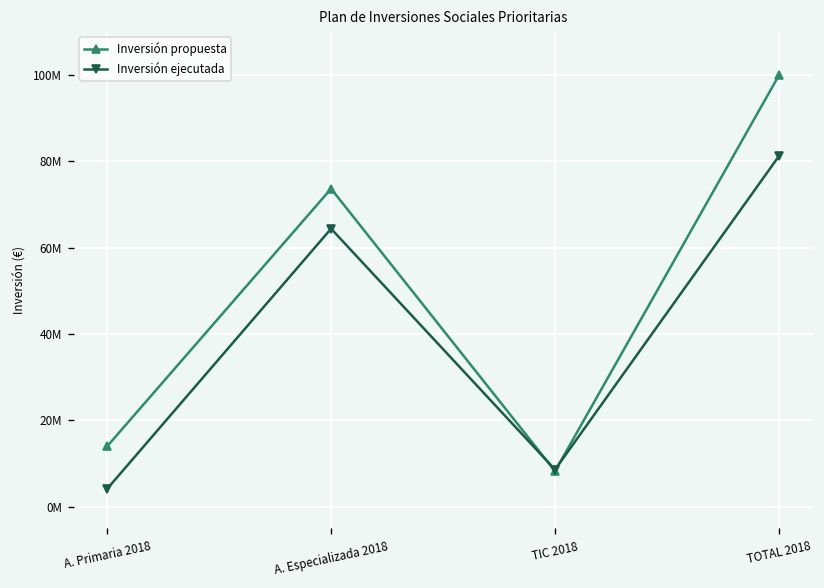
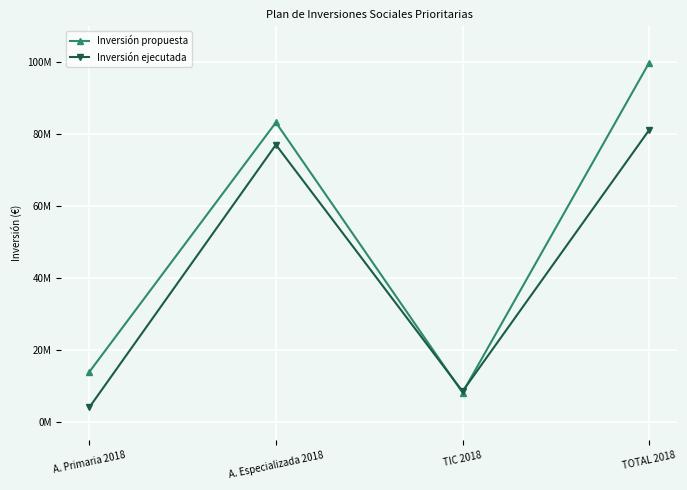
  {
    "Inversión propuesta": {
      "A. Primaria 2018": 14000000,
-     "A. Especializada 2018": 74000000,
+     "A. Especializada 2018": 83000000,
      "TOTAL 2018": 100000000
    },
    "Inversión ejecutada": {
      "A. Primaria 2018": 4000000,
-     "A. Especializada 2018": 64000000,
+     "A. Especializada 2018": 77000000,
      "TOTAL 2018": 81000000
    }
  }
